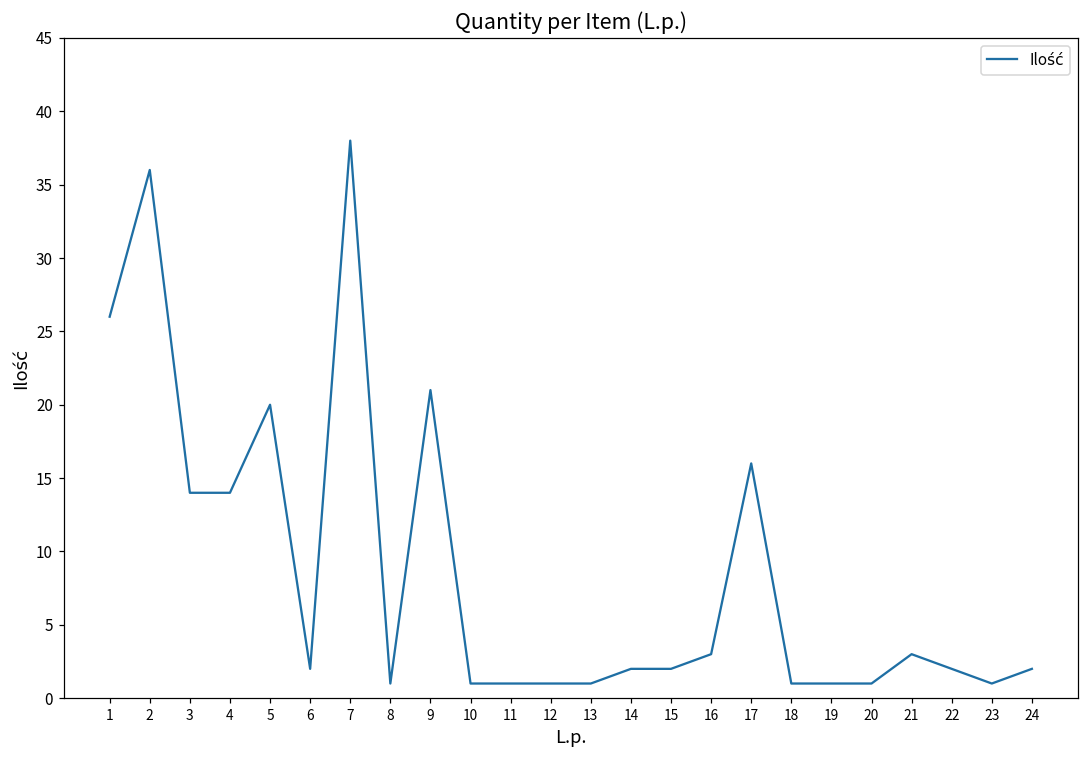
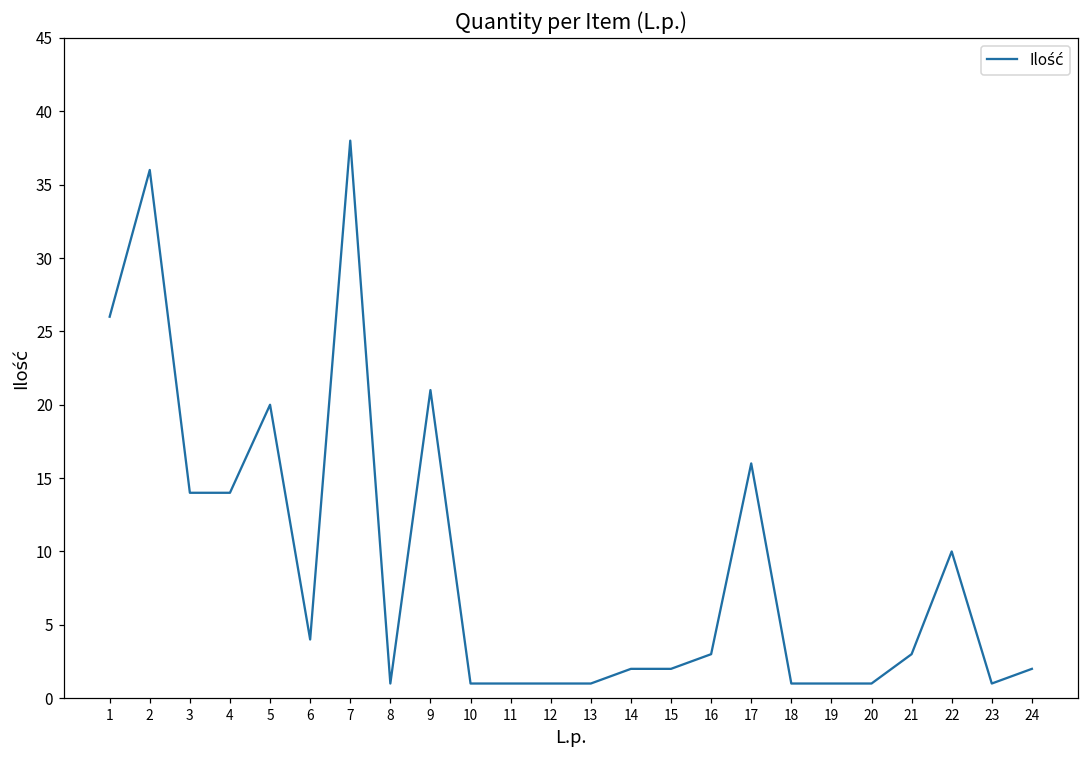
  {
    "1": 26,
    "2": 36,
    "3": 14,
    "4": 14,
    "5": 20,
-   "6": 2,
+   "6": 4,
    "7": 38,
    "8": 1,
    "9": 21,
    "10": 1,
    "11": 1,
    "12": 1,
    "13": 1,
    "14": 2,
    "15": 2,
    "16": 3,
    "17": 16,
    "18": 1,
    "19": 1,
    "20": 1,
    "21": 3,
-   "22": 2,
+   "22": 10,
    "23": 1,
    "24": 2
  }
